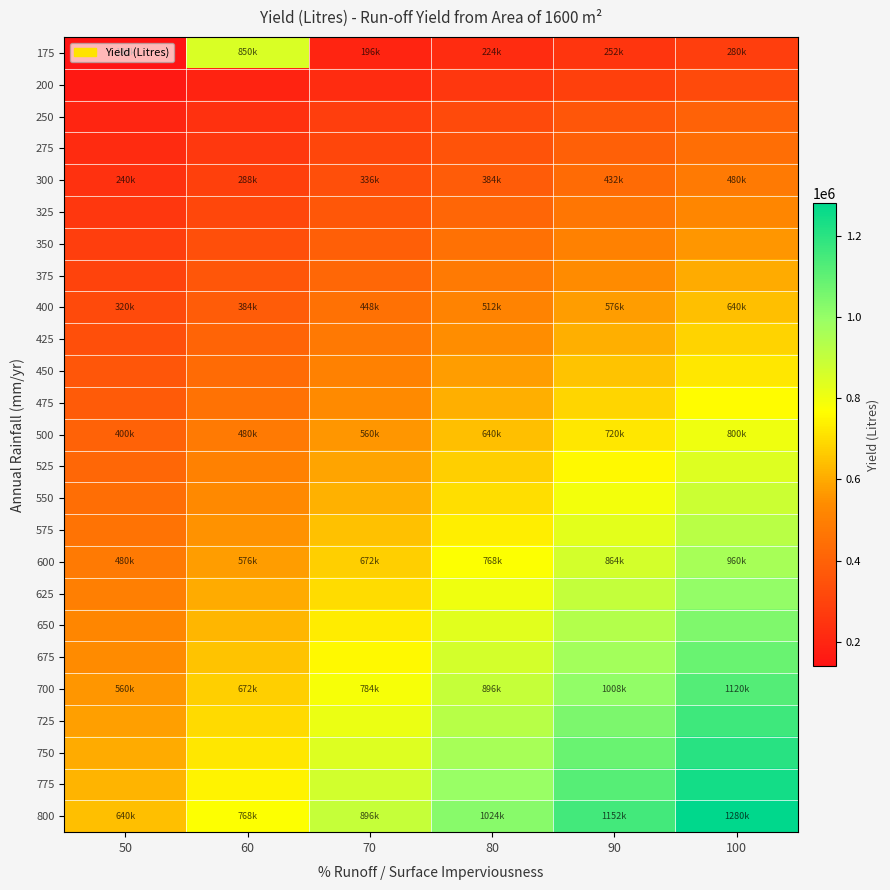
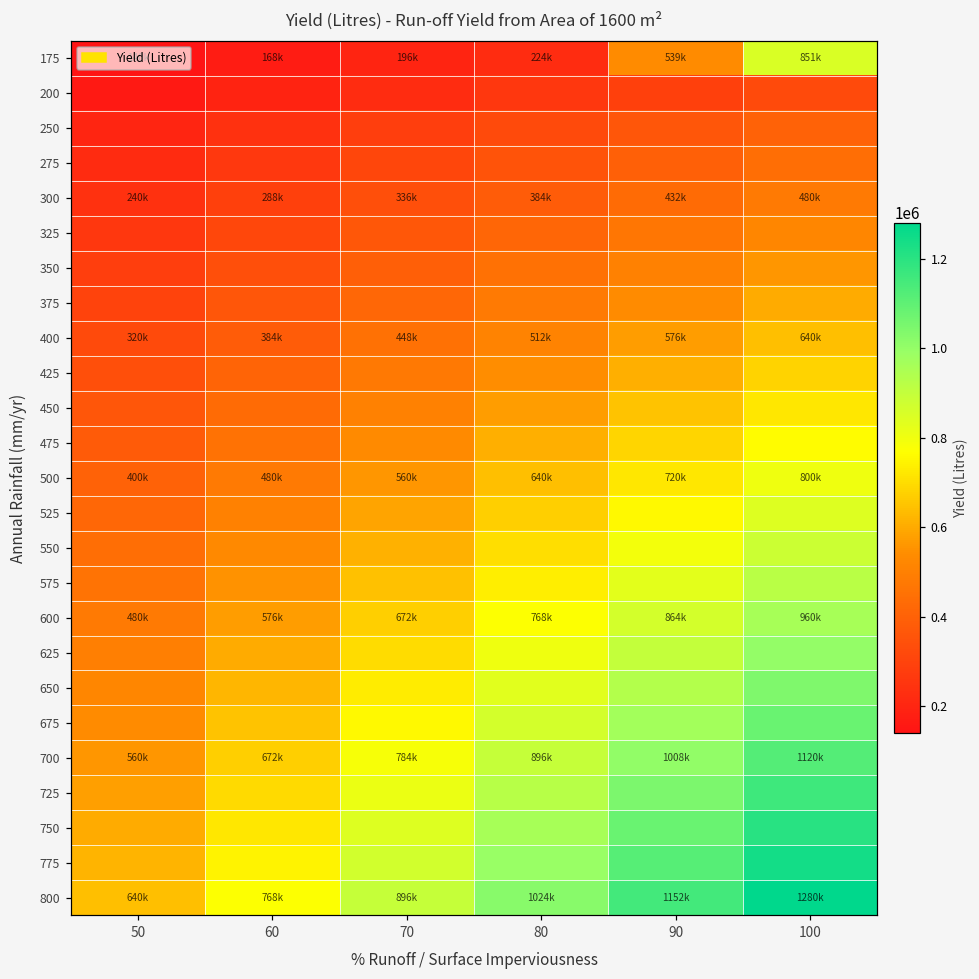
  {
    "175": {
-     "60": "850k",
+     "60": "168k",
      "70": "196k",
      "80": "224k",
-     "90": "252k",
-     "100": "280k"
+     "90": "539k",
+     "100": "851k"
    },
    "300": {
      "50": "240k",
      "60": "288k",
      "70": "336k",
      "80": "384k",
      "90": "432k",
      "100": "480k"
    },
    "400": {
      "50": "320k",
      "60": "384k",
      "70": "448k",
      "80": "512k",
      "90": "576k",
      "100": "640k"
    },
    "500": {
      "50": "400k",
      "60": "480k",
      "70": "560k",
      "80": "640k",
      "90": "720k",
      "100": "800k"
    },
    "600": {
      "50": "480k",
      "60": "576k",
      "70": "672k",
      "80": "768k",
      "90": "864k",
      "100": "960k"
    },
    "700": {
      "50": "560k",
      "60": "672k",
      "70": "784k",
      "80": "896k",
      "90": "1008k",
      "100": "1120k"
    },
    "800": {
      "50": "640k",
      "60": "768k",
      "70": "896k",
      "80": "1024k",
      "90": "1152k",
      "100": "1280k"
    }
  }
